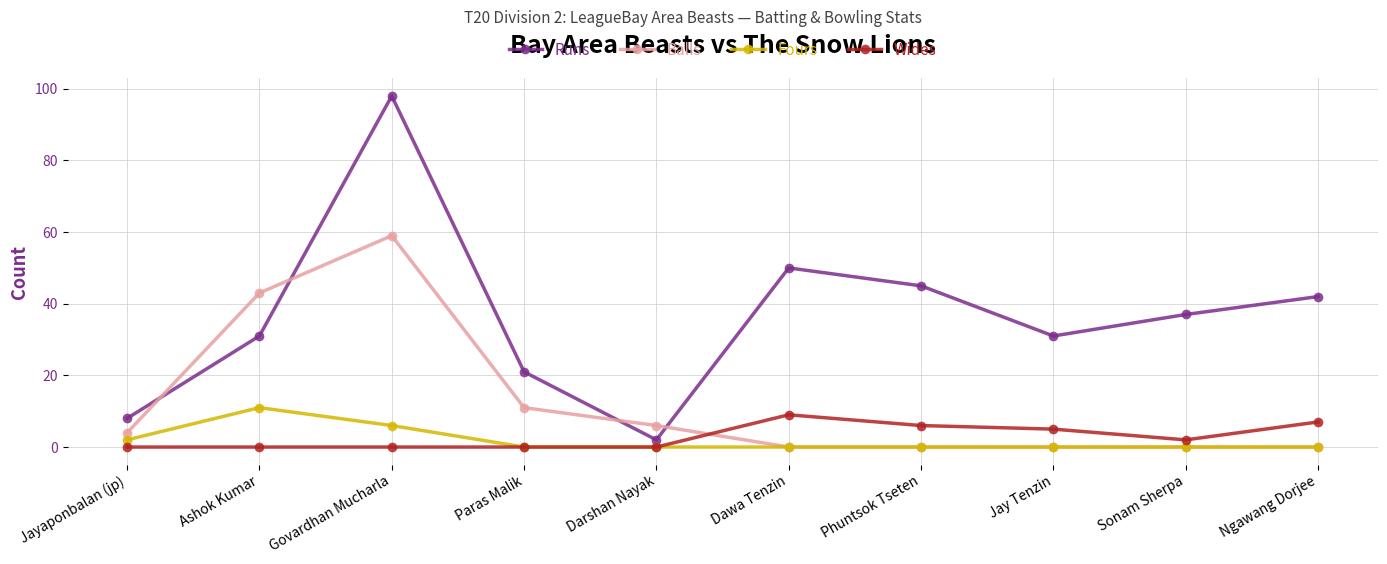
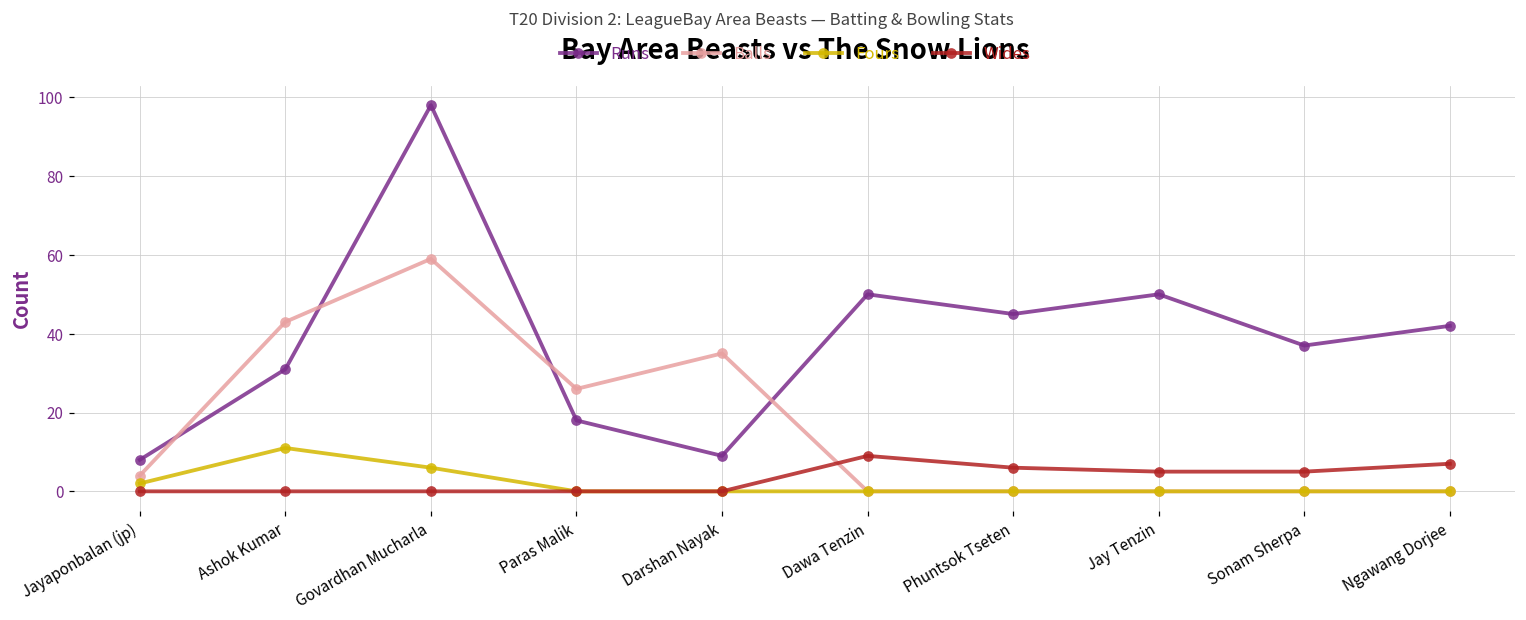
  {
    "Runs": {
      "Jayaponbalan (jp)": 8,
      "Ashok Kumar": 31,
      "Govardhan Mucharla": 98,
-     "Paras Malik": 21,
-     "Darshan Nayak": 2,
+     "Paras Malik": 18,
+     "Darshan Nayak": 9,
      "Dawa Tenzin": 50,
      "Phuntsok Tseten": 45,
-     "Jay Tenzin": 31,
+     "Jay Tenzin": 50,
      "Sonam Sherpa": 37,
      "Ngawang Dorjee": 42
    },
    "Balls": {
      "Jayaponbalan (jp)": 4,
      "Ashok Kumar": 43,
      "Govardhan Mucharla": 59,
-     "Paras Malik": 11,
-     "Darshan Nayak": 6
+     "Paras Malik": 26,
+     "Darshan Nayak": 35
    },
    "Fours": {
      "Jayaponbalan (jp)": 2,
      "Ashok Kumar": 11,
      "Govardhan Mucharla": 6
    },
    "Wides": {
      "Jayaponbalan (jp)": 0,
      "Ashok Kumar": 0,
      "Govardhan Mucharla": 0,
      "Dawa Tenzin": 9,
      "Phuntsok Tseten": 6,
      "Jay Tenzin": 5,
-     "Sonam Sherpa": 2,
+     "Sonam Sherpa": 5,
      "Ngawang Dorjee": 7
    }
  }
